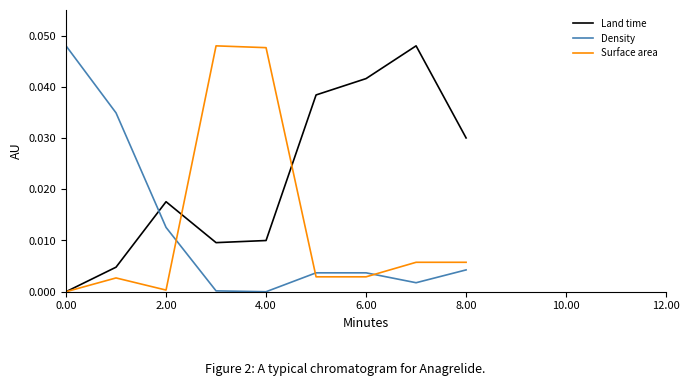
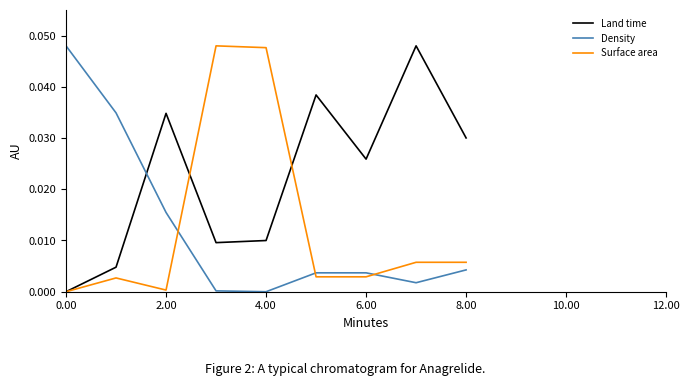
  {
    "Land time": {
-     "2.00": 0.018,
+     "2.00": 0.035,
      "4.00": 0.010,
-     "6.00": 0.042,
+     "6.00": 0.026,
      "8.00": 0.030
    },
    "Density": {
      "0.00": 0.048,
-     "2.00": 0.013,
+     "2.00": 0.015,
      "4.00": 0.000,
      "6.00": 0.004,
      "8.00": 0.004
    },
    "Surface area": {
      "2.00": 0.000,
      "4.00": 0.048,
      "6.00": 0.003,
      "8.00": 0.006
    }
  }
